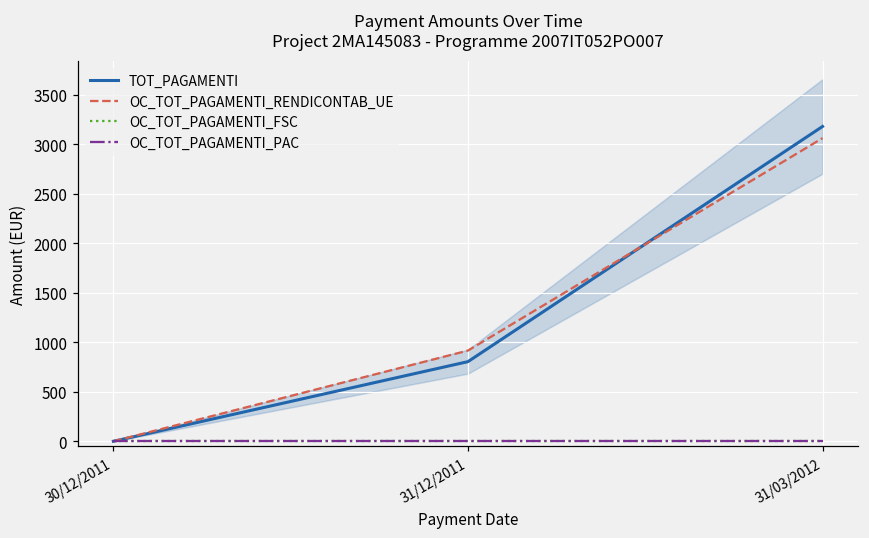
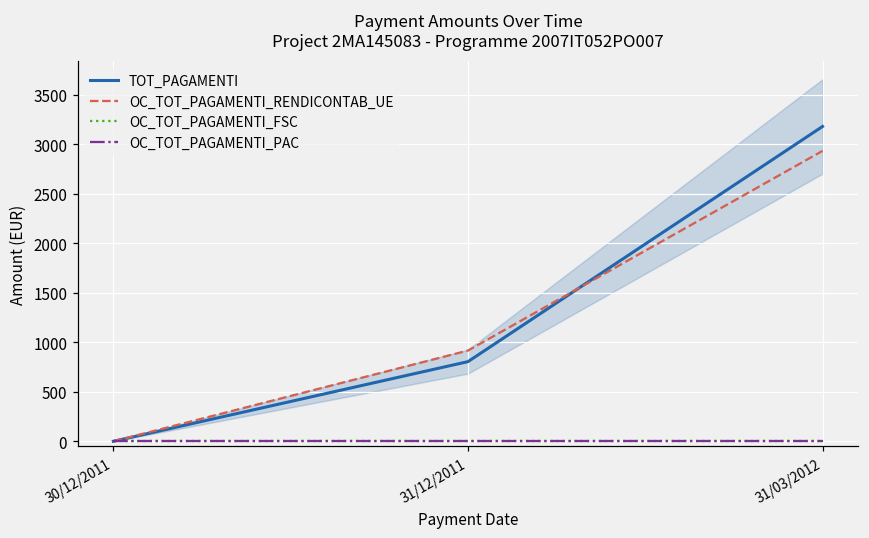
  {
    "OC_TOT_PAGAMENTI_RENDICONTAB_UE": {
-     "31/03/2012": 3100
+     "31/03/2012": 2900
    },
    "OC_TOT_PAGAMENTI_PAC": {
      "31/12/2011": 0,
      "31/03/2012": 0
    }
  }
